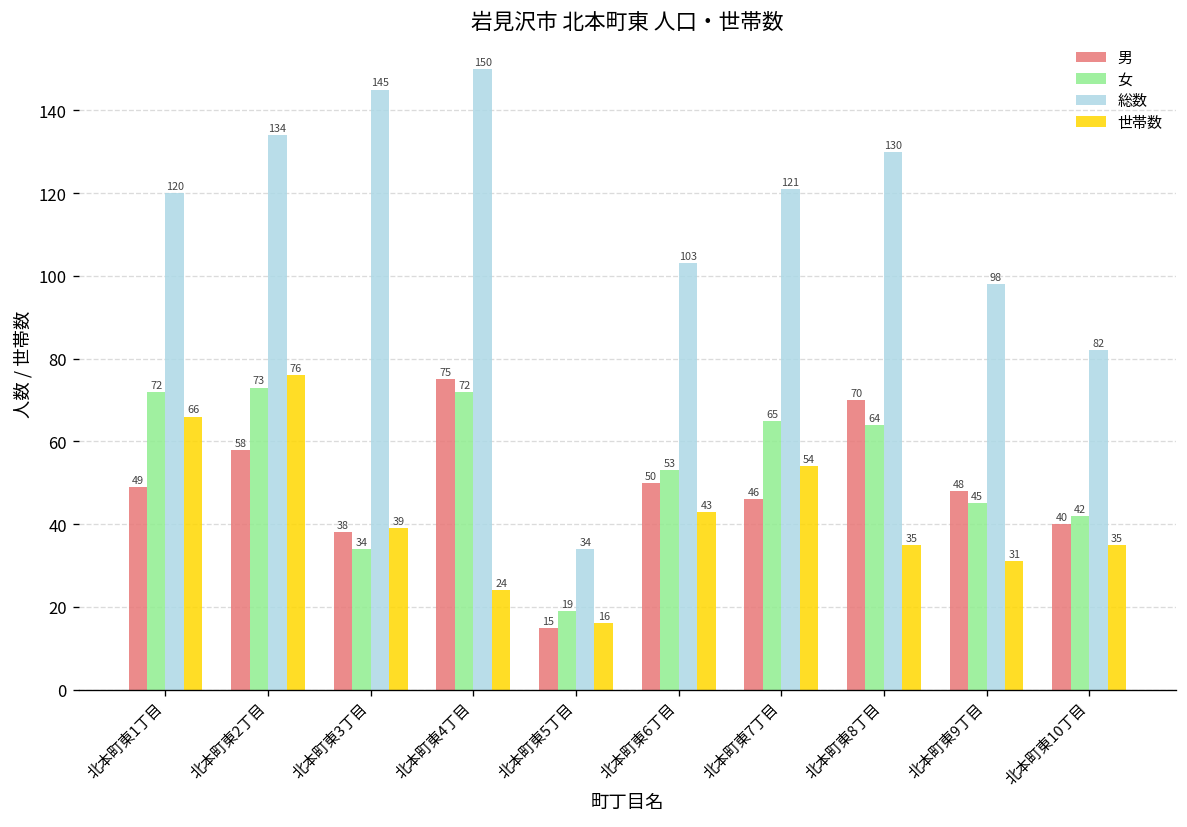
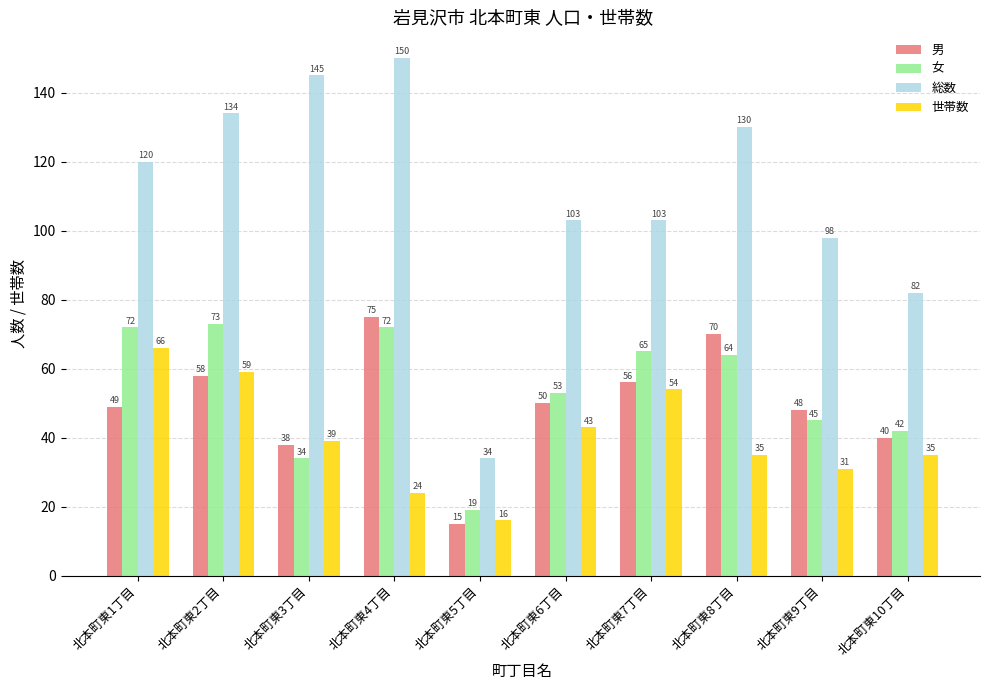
  {
    "男": {
      "北本町東1丁目": 49,
      "北本町東2丁目": 58,
      "北本町東3丁目": 38,
      "北本町東4丁目": 75,
      "北本町東5丁目": 15,
      "北本町東6丁目": 50,
-     "北本町東7丁目": 46,
+     "北本町東7丁目": 56,
      "北本町東8丁目": 70,
      "北本町東9丁目": 48,
      "北本町東10丁目": 40
    },
    "女": {
      "北本町東1丁目": 72,
      "北本町東2丁目": 73,
      "北本町東3丁目": 34,
      "北本町東4丁目": 72,
      "北本町東5丁目": 19,
      "北本町東6丁目": 53,
      "北本町東7丁目": 65,
      "北本町東8丁目": 64,
      "北本町東9丁目": 45,
      "北本町東10丁目": 42
    },
    "総数": {
      "北本町東1丁目": 120,
      "北本町東2丁目": 134,
      "北本町東3丁目": 145,
      "北本町東4丁目": 150,
      "北本町東5丁目": 34,
      "北本町東6丁目": 103,
-     "北本町東7丁目": 121,
+     "北本町東7丁目": 103,
      "北本町東8丁目": 130,
      "北本町東9丁目": 98,
      "北本町東10丁目": 82
    },
    "世帯数": {
      "北本町東1丁目": 66,
-     "北本町東2丁目": 76,
+     "北本町東2丁目": 59,
      "北本町東3丁目": 39,
      "北本町東4丁目": 24,
      "北本町東5丁目": 16,
      "北本町東6丁目": 43,
      "北本町東7丁目": 54,
      "北本町東8丁目": 35,
      "北本町東9丁目": 31,
      "北本町東10丁目": 35
    }
  }
